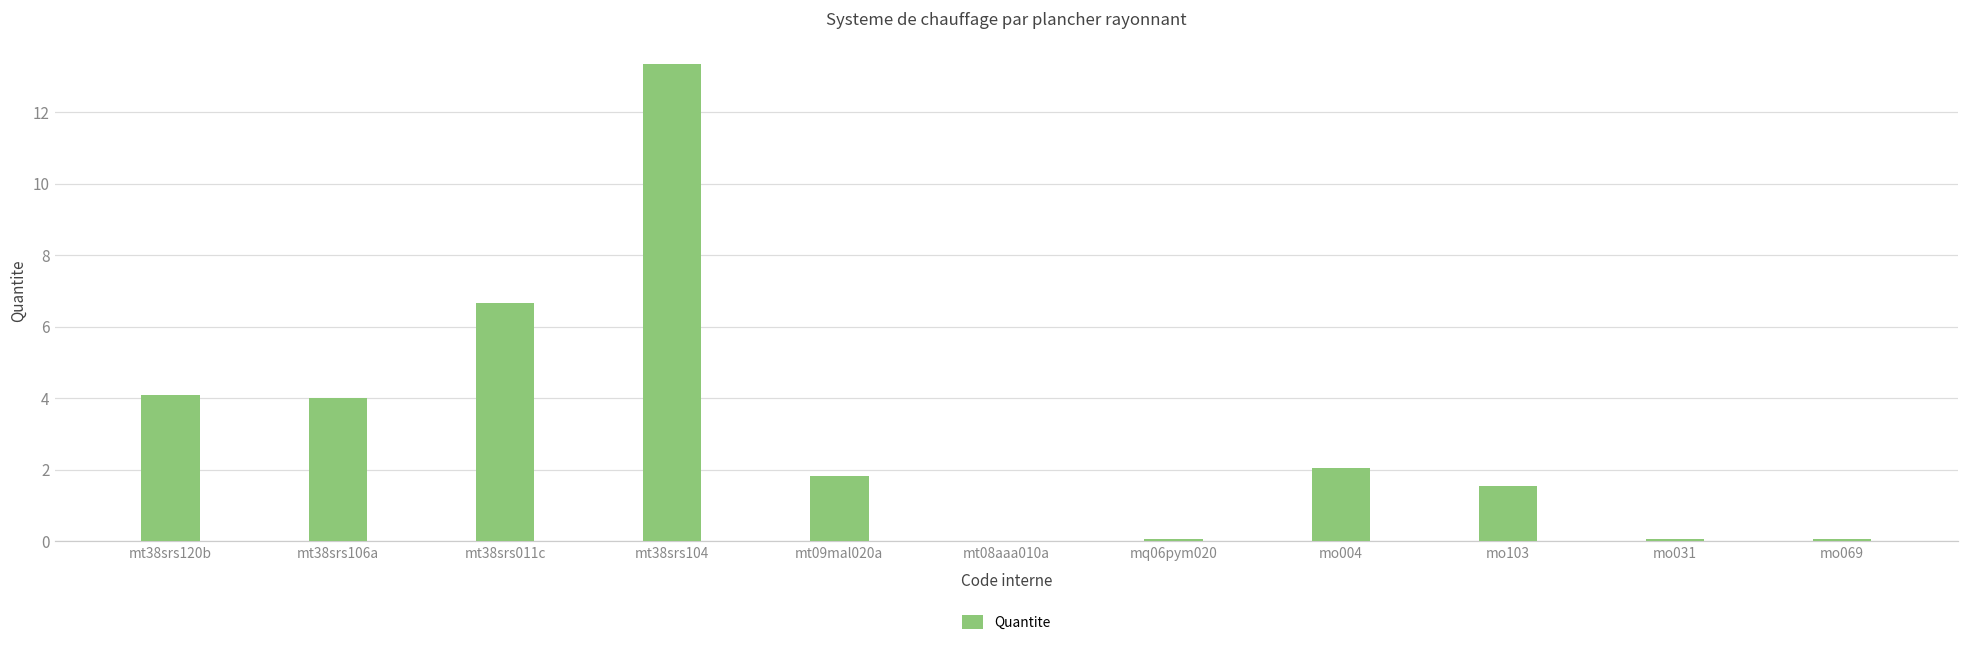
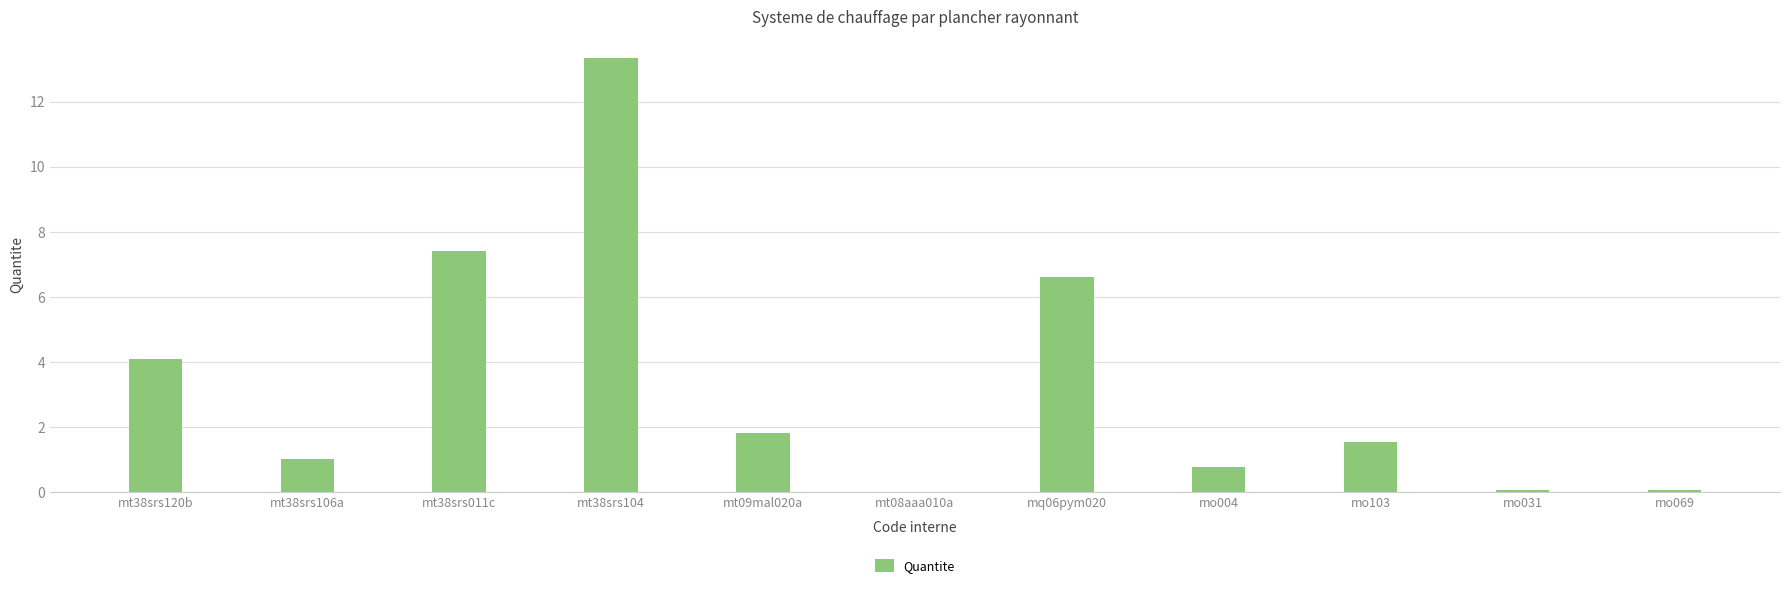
  {
    "mt38srs120b": 4.1,
-   "mt38srs106a": 4,
-   "mt38srs011c": 6.7,
+   "mt38srs106a": 1,
+   "mt38srs011c": 7.4,
    "mt38srs104": 13.3,
    "mt09mal020a": 1.8,
-   "mq06pym020": 0.1,
-   "mo004": 2.0,
+   "mq06pym020": 6.6,
+   "mo004": 0.8,
    "mo103": 1.5
  }
